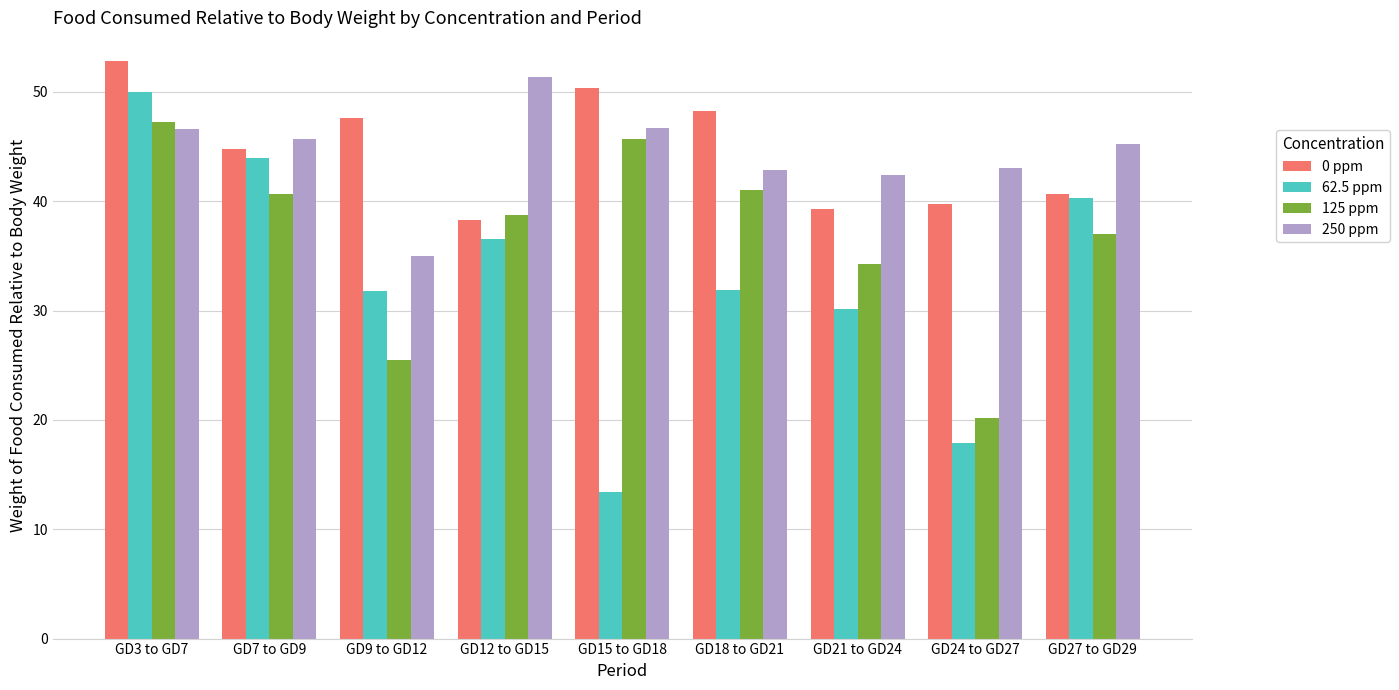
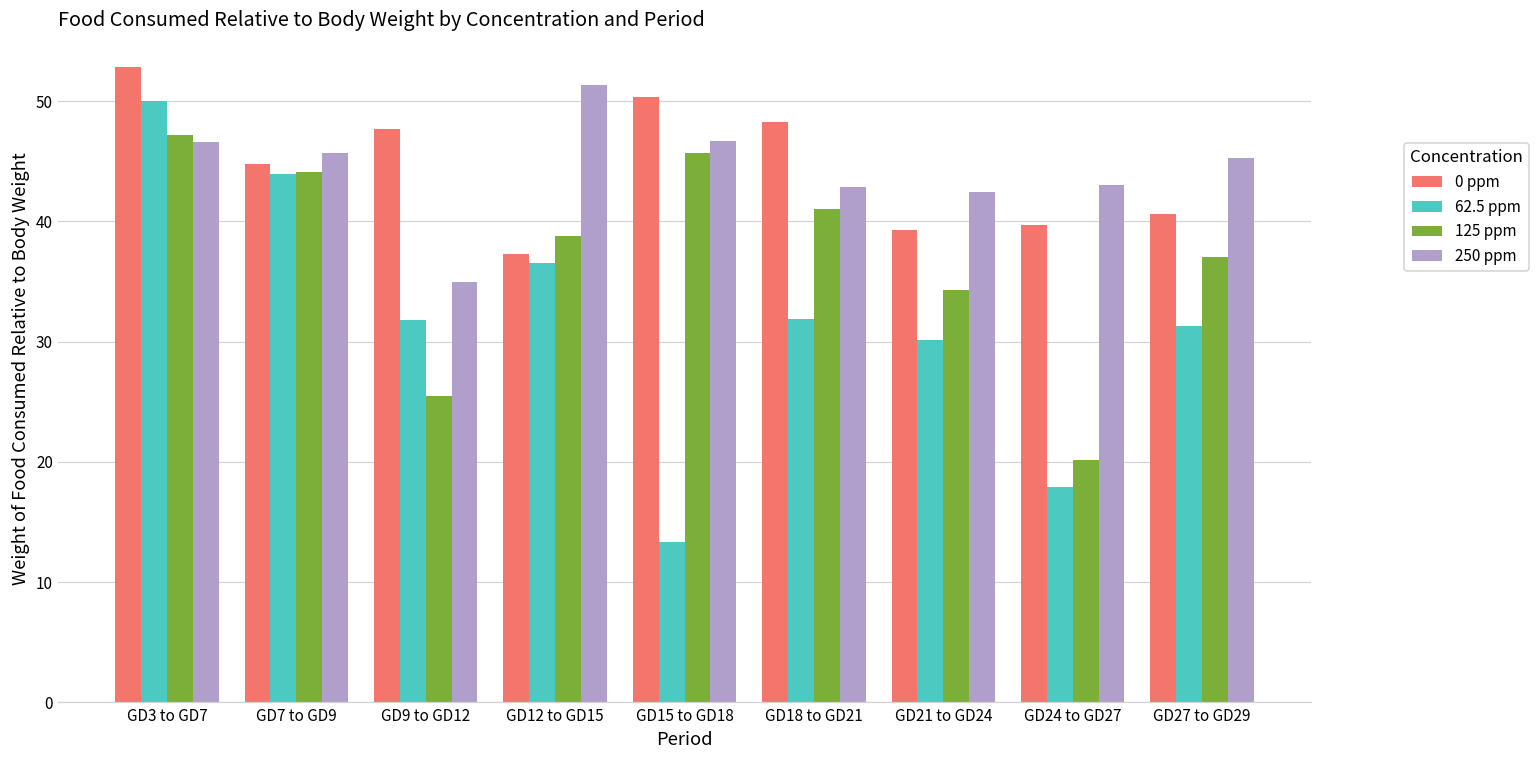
  {
    "0 ppm": {
      "GD3 to GD7": 52.8,
      "GD7 to GD9": 44.7,
      "GD9 to GD12": 47.6,
-     "GD12 to GD15": 38.3,
+     "GD12 to GD15": 37.3,
      "GD15 to GD18": 50.4,
      "GD18 to GD21": 48.3,
      "GD21 to GD24": 39.3,
      "GD24 to GD27": 39.7,
      "GD27 to GD29": 40.6
    },
    "62.5 ppm": {
      "GD3 to GD7": 50.0,
      "GD7 to GD9": 43.9,
      "GD9 to GD12": 31.8,
      "GD12 to GD15": 36.6,
      "GD15 to GD18": 13.4,
      "GD18 to GD21": 31.9,
      "GD21 to GD24": 30.1,
      "GD24 to GD27": 17.9,
-     "GD27 to GD29": 40.3
+     "GD27 to GD29": 31.3
    },
    "125 ppm": {
      "GD3 to GD7": 47.2,
-     "GD7 to GD9": 40.7,
+     "GD7 to GD9": 44.1,
      "GD9 to GD12": 25.5,
      "GD12 to GD15": 38.8,
      "GD15 to GD18": 45.7,
      "GD18 to GD21": 41.0,
      "GD21 to GD24": 34.3,
      "GD24 to GD27": 20.2,
      "GD27 to GD29": 37.0
    },
    "250 ppm": {
      "GD3 to GD7": 46.6,
      "GD7 to GD9": 45.7,
      "GD9 to GD12": 35.0,
      "GD12 to GD15": 51.4,
      "GD15 to GD18": 46.7,
      "GD18 to GD21": 42.9,
      "GD21 to GD24": 42.4,
      "GD24 to GD27": 43.0,
      "GD27 to GD29": 45.3
    }
  }
